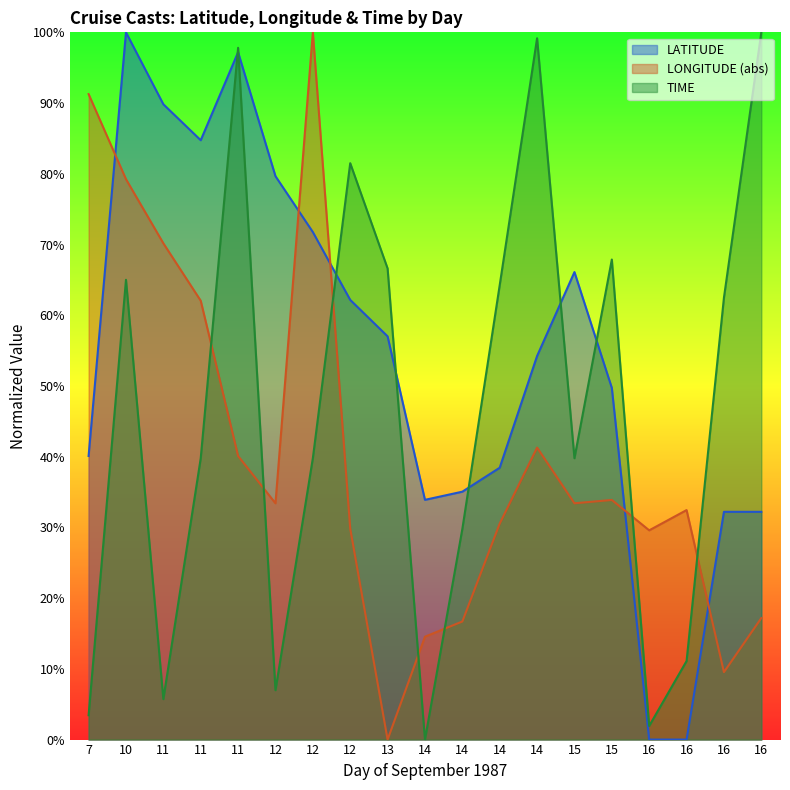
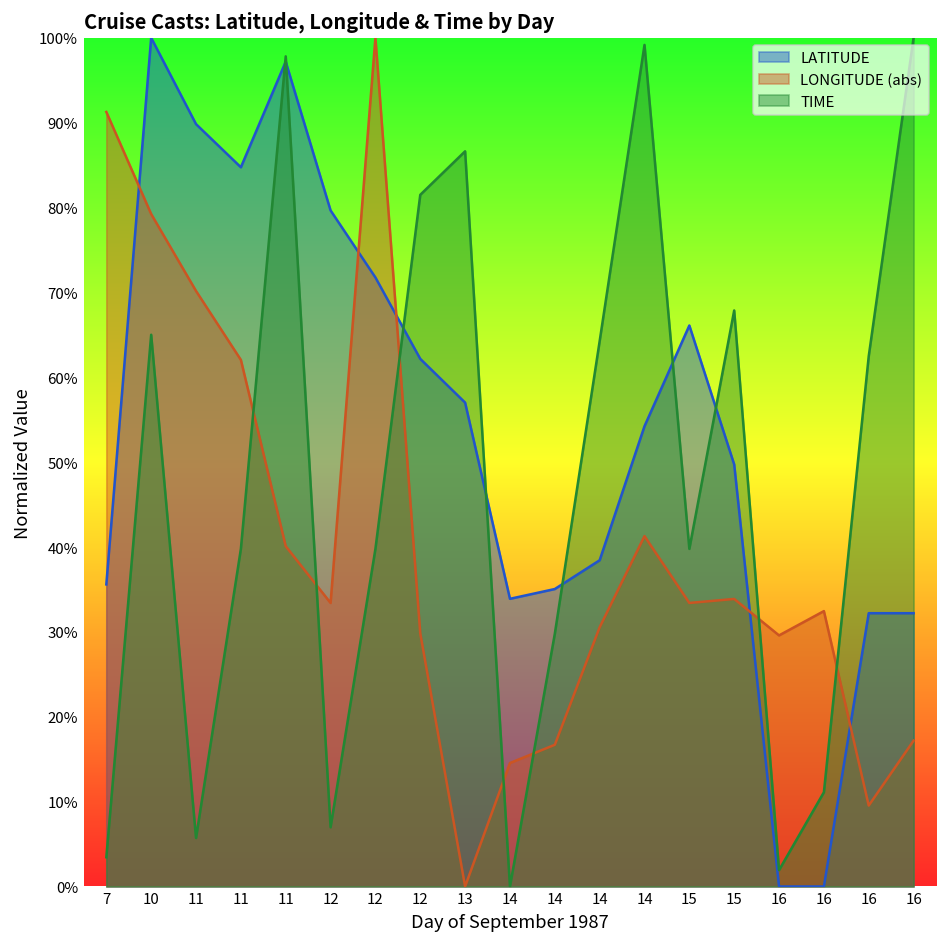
  {
    "LATITUDE": {
-     "7": "40%",
+     "7": "36%",
      "10": "100%",
      "13": "57%"
    },
    "LONGITUDE (abs)": {
      "7": "91%",
      "10": "79%",
      "13": "0%"
    },
    "TIME": {
      "7": "3%",
      "10": "65%",
-     "13": "67%"
+     "13": "87%"
    }
  }
